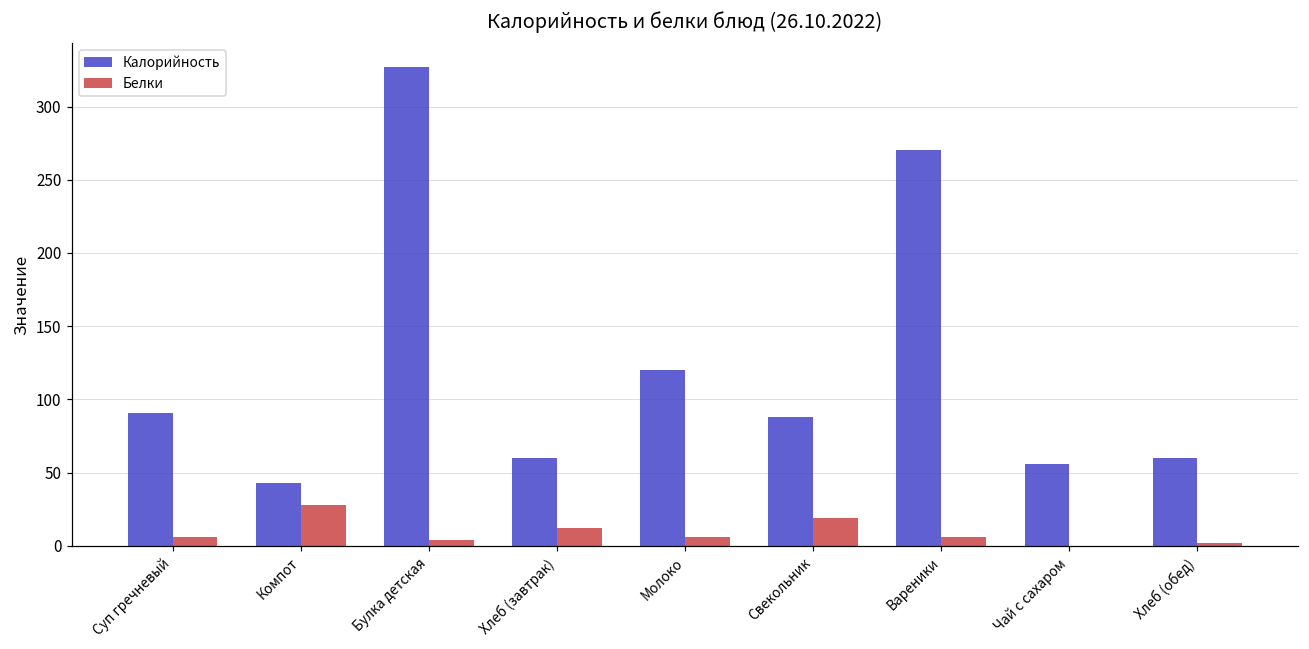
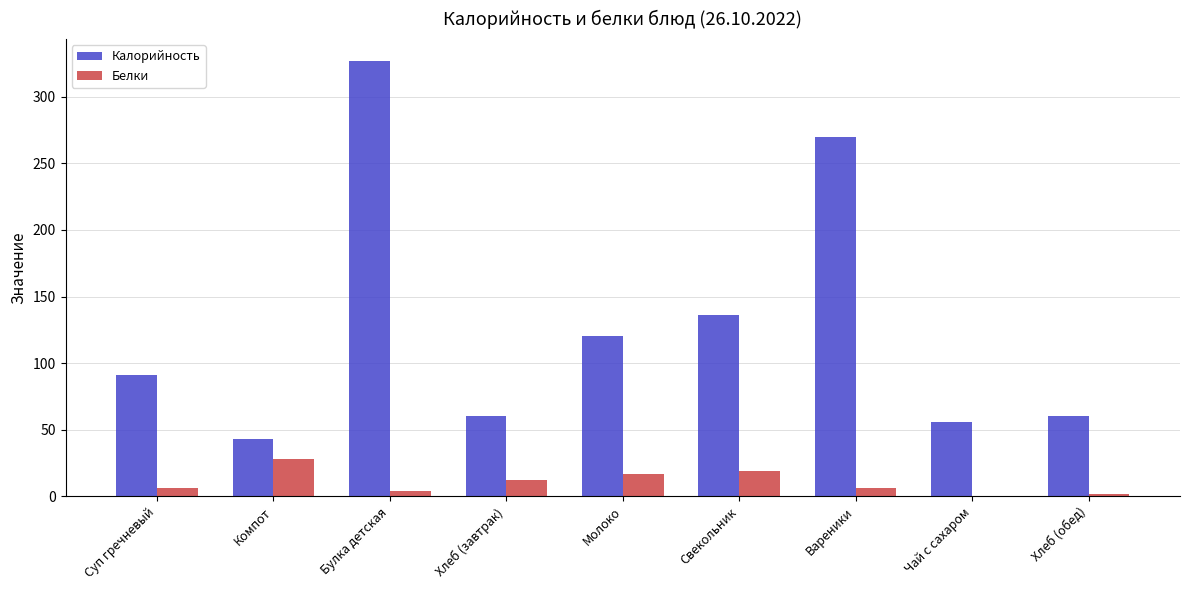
  {
    "Калорийность": {
      "Суп гречневый": 91,
      "Компот": 43,
      "Булка детская": 327,
      "Хлеб (завтрак)": 60,
      "Молоко": 120,
-     "Свекольник": 88,
+     "Свекольник": 136,
      "Вареники": 270,
      "Чай с сахаром": 56,
      "Хлеб (обед)": 60
    },
    "Белки": {
      "Суп гречневый": 6,
      "Компот": 28,
      "Булка детская": 4,
      "Хлеб (завтрак)": 12,
-     "Молоко": 6,
+     "Молоко": 17,
      "Свекольник": 19,
      "Вареники": 6,
      "Чай с сахаром": 0,
      "Хлеб (обед)": 2
    }
  }
